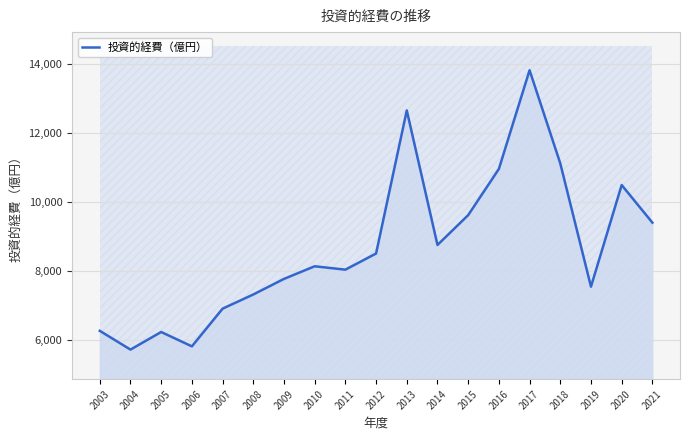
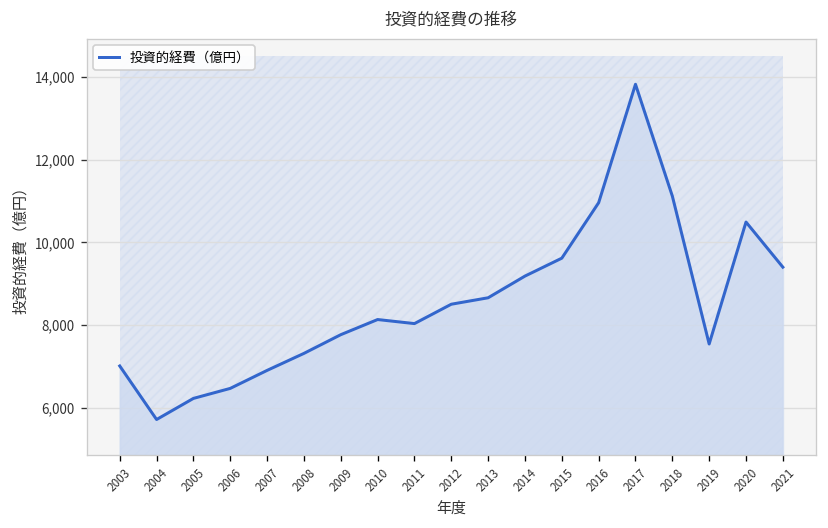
  {
    "投資的経費（億円）": {
-     "2003": "6,300",
+     "2003": "7,000",
      "2004": "5,700",
      "2005": "6,200",
-     "2006": "5,800",
+     "2006": "6,500",
      "2007": "6,900",
      "2008": "7,300",
      "2009": "7,800",
      "2010": "8,100",
      "2011": "8,000",
      "2012": "8,500",
-     "2013": "12,700",
-     "2014": "8,800",
+     "2013": "8,700",
+     "2014": "9,200",
      "2015": "9,600",
      "2016": "11,000",
      "2017": "13,800",
      "2018": "11,100",
      "2019": "7,500",
      "2020": "10,500",
      "2021": "9,400"
    }
  }
